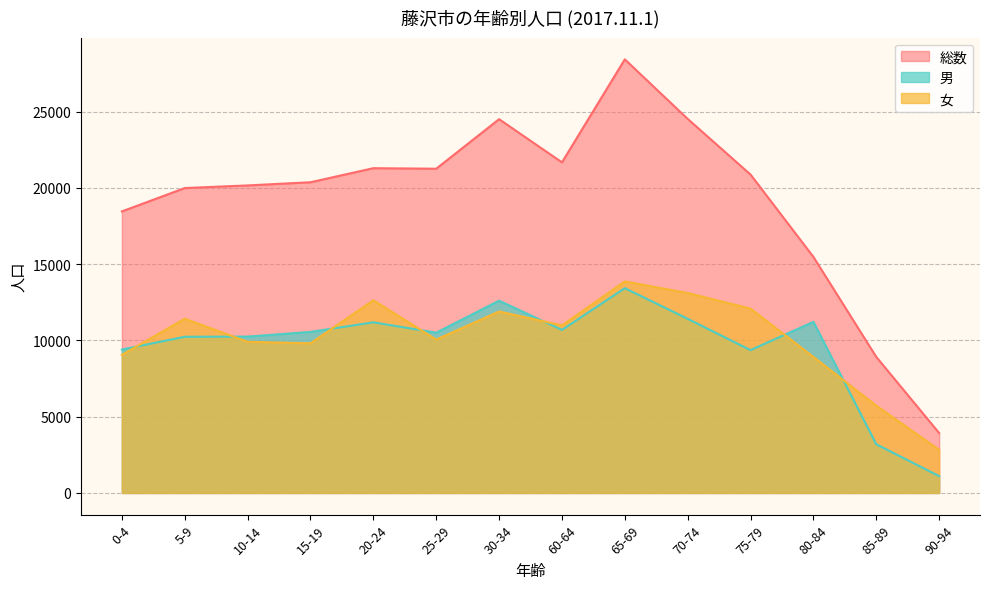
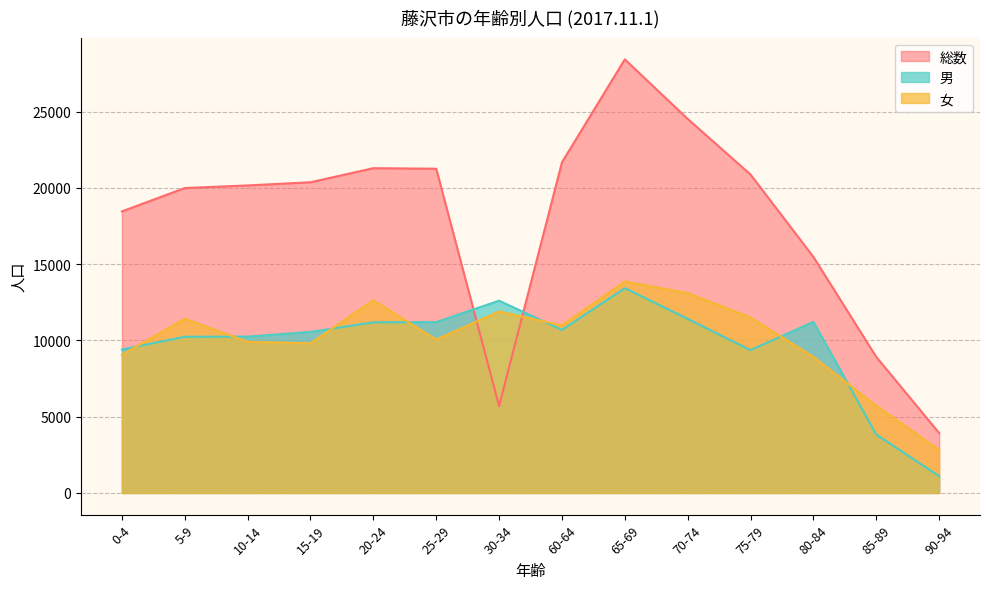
  {
    "総数": {
      "0-4": 18500,
      "5-9": 20000,
      "10-14": 20200,
      "15-19": 20400,
      "20-24": 21300,
      "25-29": 21300,
-     "30-34": 24500,
+     "30-34": 5700,
      "60-64": 21700,
      "65-69": 28400,
      "70-74": 24500,
      "75-79": 20900,
      "80-84": 15500,
      "85-89": 8900,
      "90-94": 3900
    },
    "男": {
      "0-4": 9400,
      "5-9": 10200,
      "10-14": 10200,
      "15-19": 10600,
      "20-24": 11200,
-     "25-29": 10500,
+     "25-29": 11200,
      "30-34": 12600,
      "60-64": 10700,
      "65-69": 13400,
      "70-74": 11400,
      "75-79": 9400,
      "80-84": 11200,
-     "85-89": 3200,
+     "85-89": 3800,
      "90-94": 1100
    },
    "女": {
      "0-4": 9100,
      "5-9": 11400,
      "10-14": 9900,
      "15-19": 9800,
      "20-24": 12600,
      "25-29": 10100,
      "30-34": 11900,
      "60-64": 11000,
      "65-69": 13900,
      "70-74": 13100,
-     "75-79": 12100,
+     "75-79": 11500,
      "80-84": 8900,
      "85-89": 5700,
      "90-94": 2800
    }
  }
